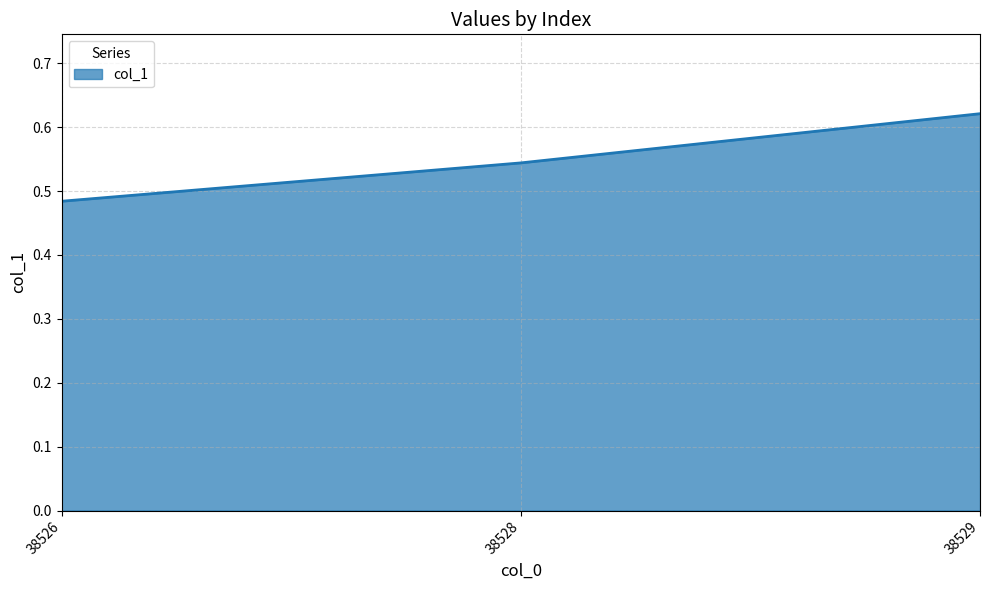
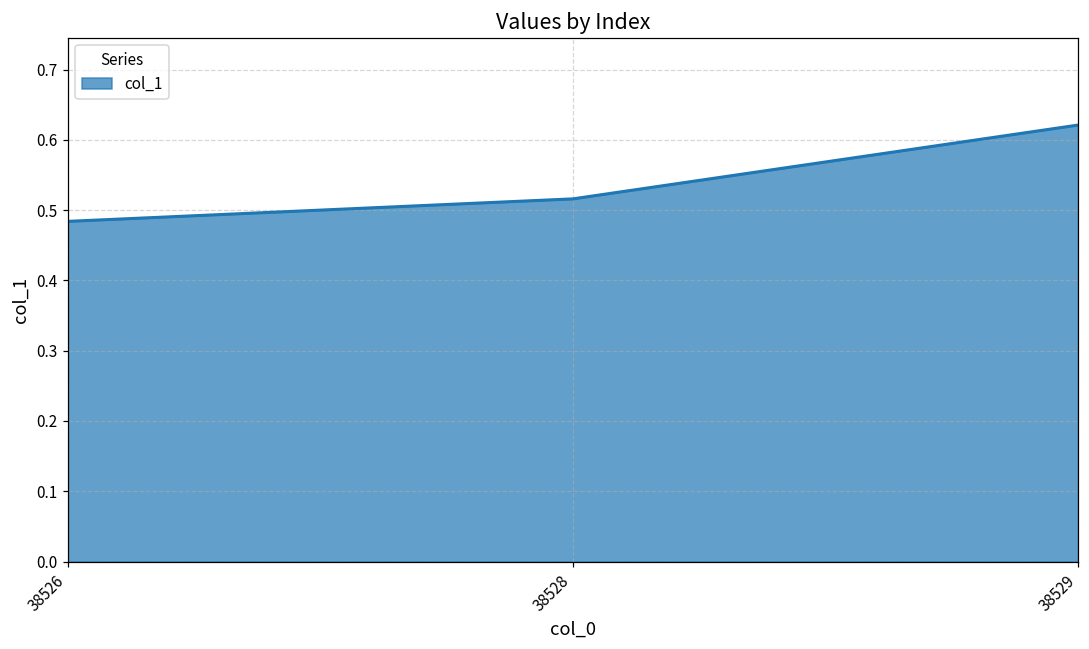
  {
    "38526": 0.48,
-   "38528": 0.54,
+   "38528": 0.52,
    "38529": 0.62
  }
